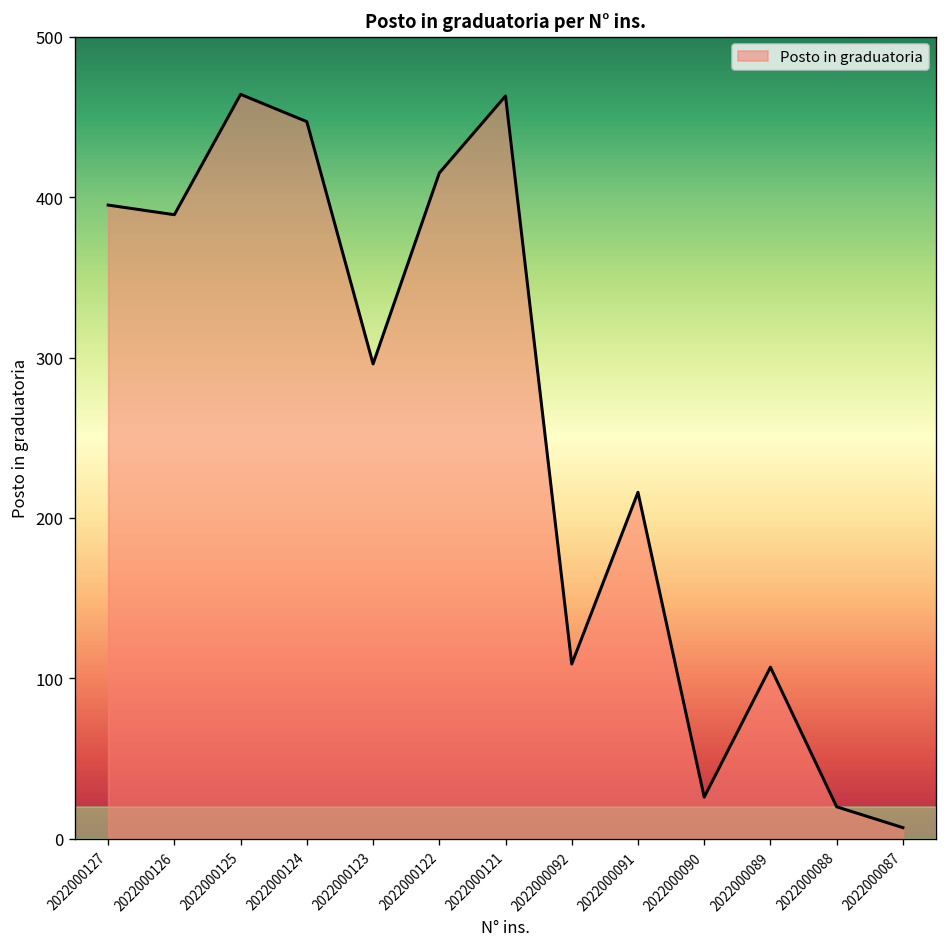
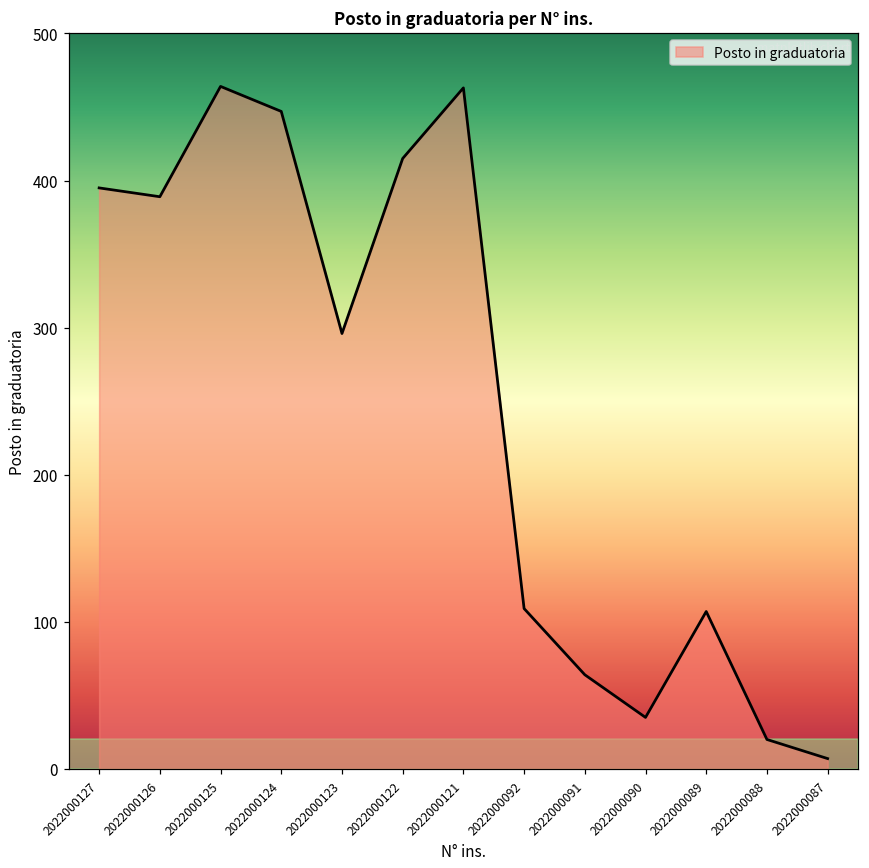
  {
    "2022000127": 395,
    "2022000126": 389,
    "2022000125": 464,
    "2022000124": 447,
    "2022000123": 296,
    "2022000122": 415,
    "2022000121": 463,
    "2022000092": 109,
-   "2022000091": 216,
-   "2022000090": 26,
+   "2022000091": 64,
+   "2022000090": 35,
    "2022000089": 107
  }
